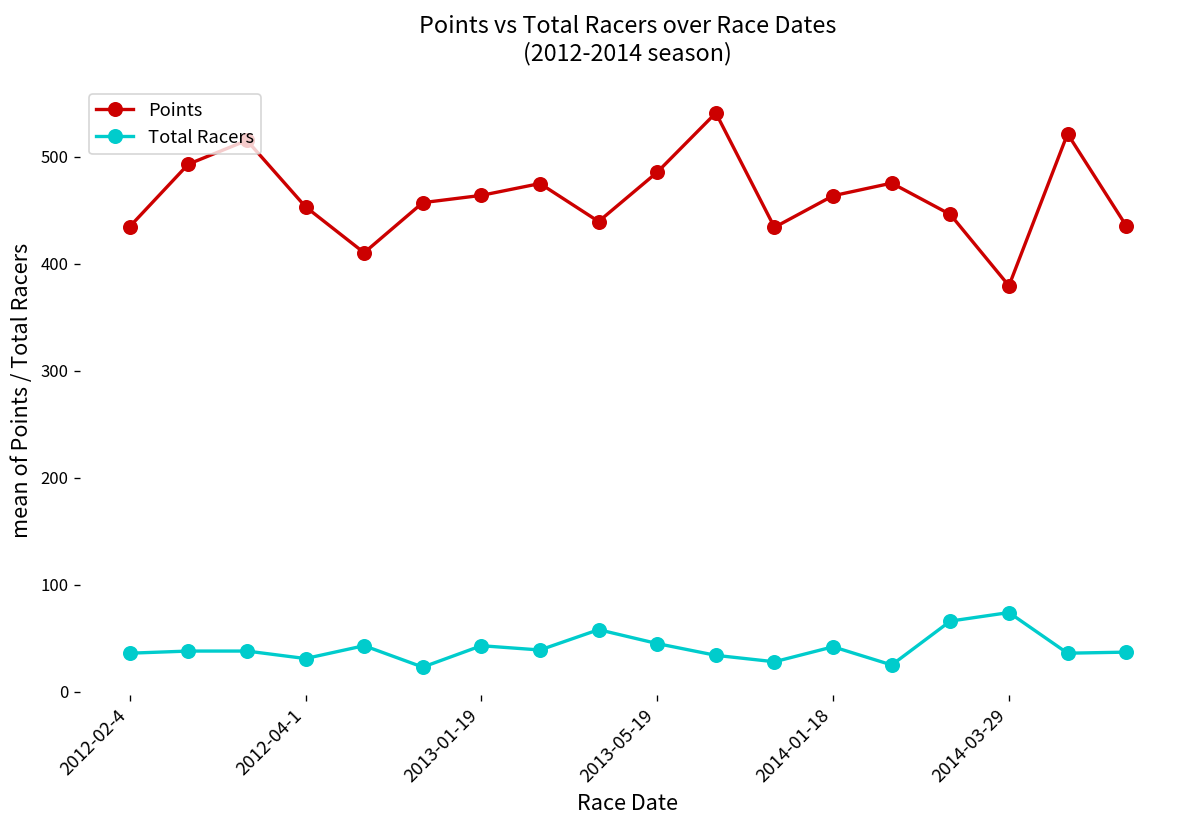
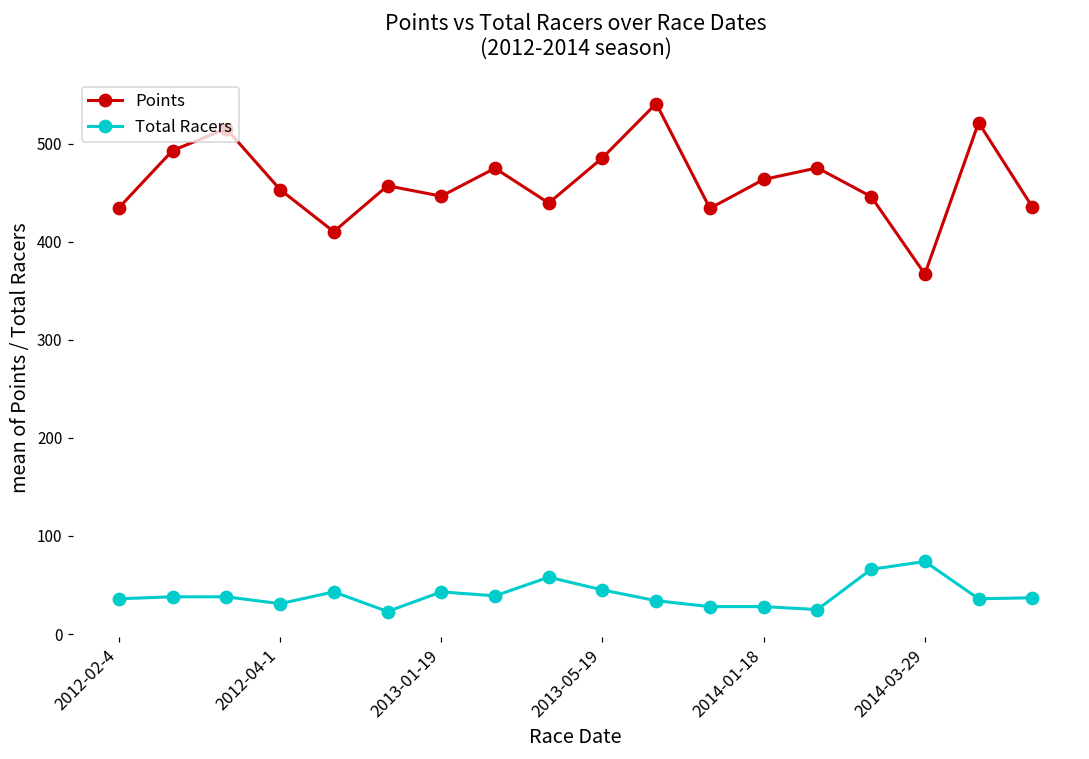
  {
    "Points": {
      "2012-02-4": 430,
      "2012-04-1": 450,
-     "2013-01-19": 460,
+     "2013-01-19": 450,
      "2013-05-19": 490,
      "2014-01-18": 460,
-     "2014-03-29": 380
+     "2014-03-29": 370
    },
    "Total Racers": {
      "2012-02-4": 40,
      "2012-04-1": 30,
      "2013-01-19": 40,
      "2013-05-19": 50,
-     "2014-01-18": 40,
+     "2014-01-18": 30,
      "2014-03-29": 70
    }
  }
